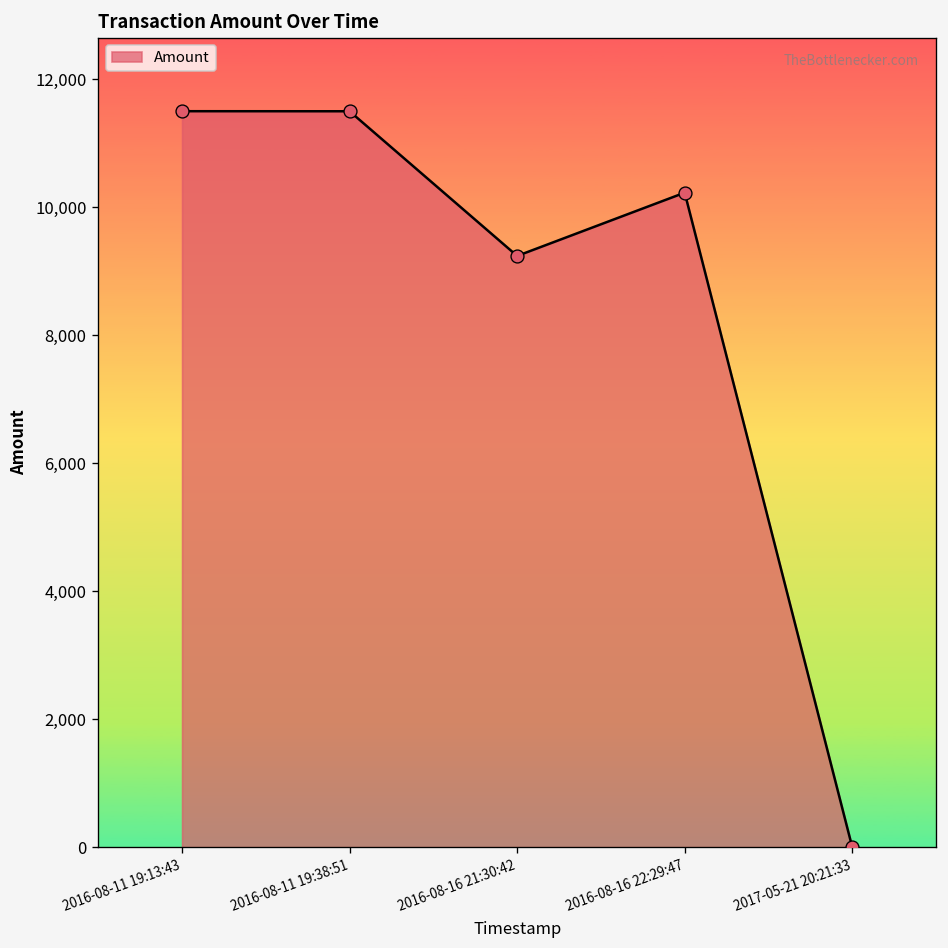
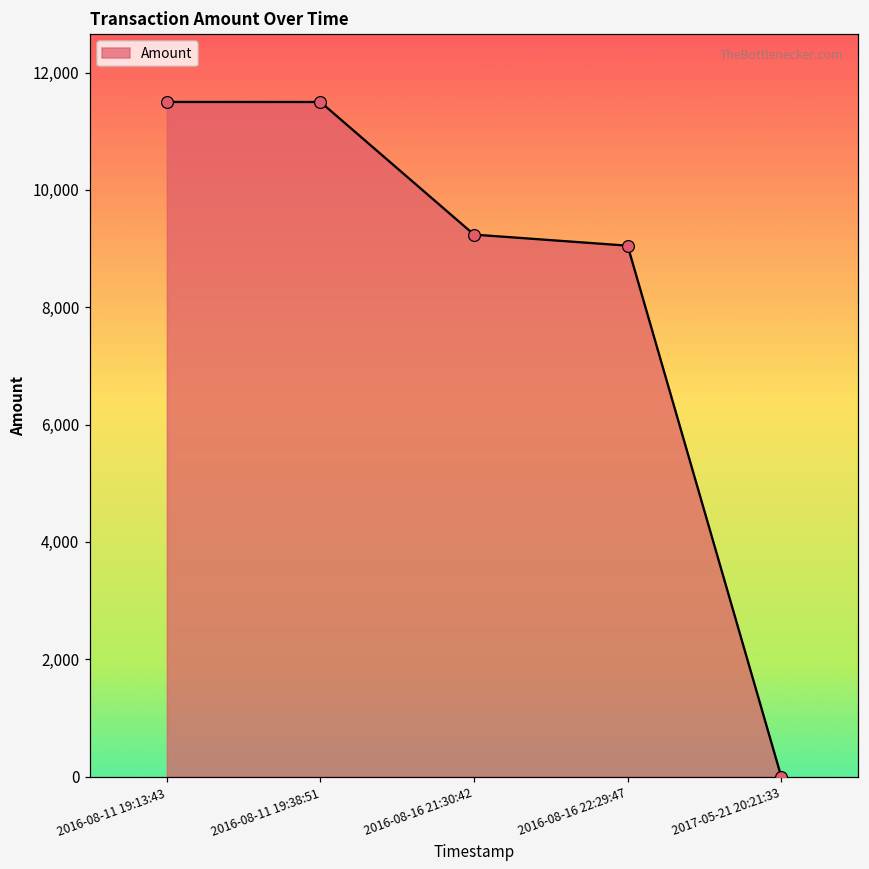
  {
    "2016-08-11 19:13:43": "11,500",
    "2016-08-11 19:38:51": "11,500",
    "2016-08-16 21:30:42": "9,200",
-   "2016-08-16 22:29:47": "10,200",
+   "2016-08-16 22:29:47": "9,100",
    "2017-05-21 20:21:33": "0"
  }
